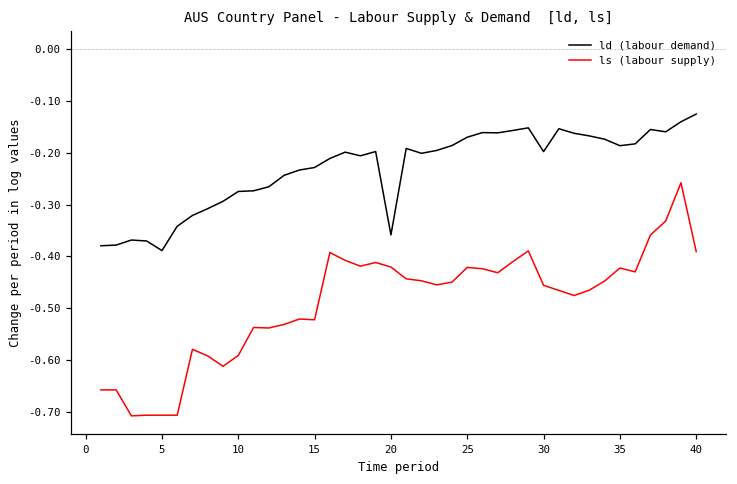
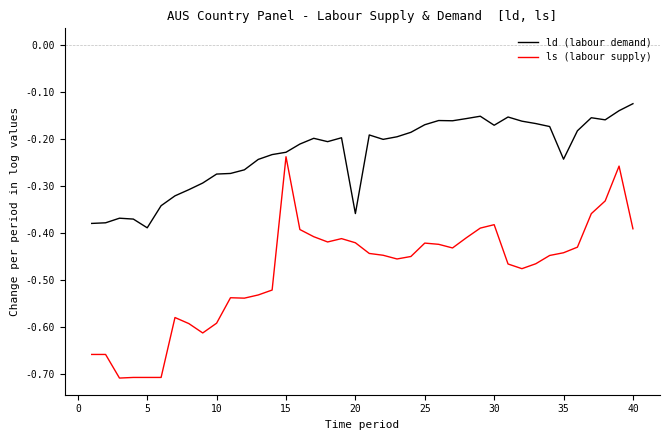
  {
    "ld (labour demand)": {
      "5": -0.39,
      "10": -0.27,
      "15": -0.23,
      "20": -0.36,
      "25": -0.17,
-     "30": -0.20,
-     "35": -0.19,
+     "30": -0.17,
+     "35": -0.24,
      "40": -0.12
    },
    "ls (labour supply)": {
      "5": -0.71,
      "10": -0.59,
-     "15": -0.52,
+     "15": -0.24,
      "20": -0.42,
      "25": -0.42,
-     "30": -0.46,
-     "35": -0.42,
+     "30": -0.38,
+     "35": -0.44,
      "40": -0.39
    }
  }
